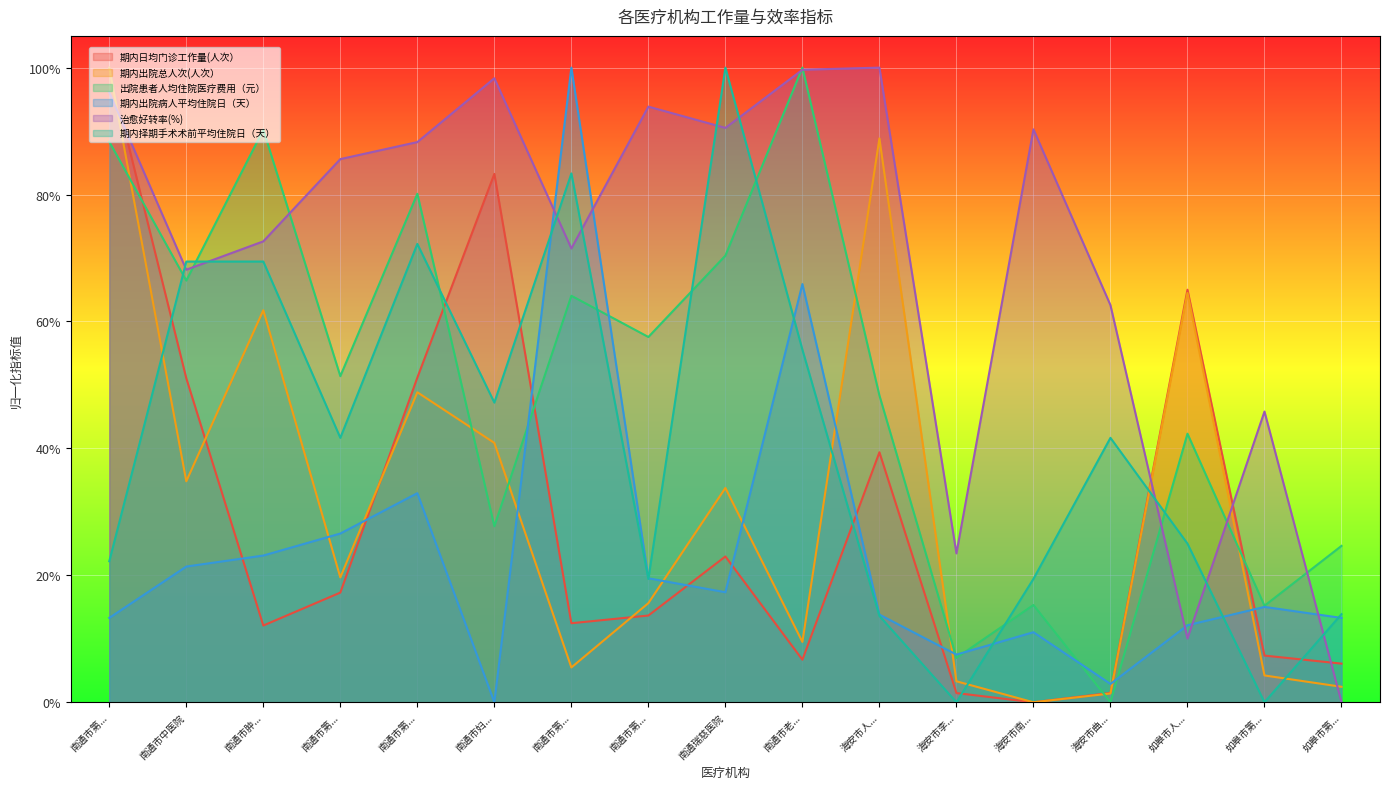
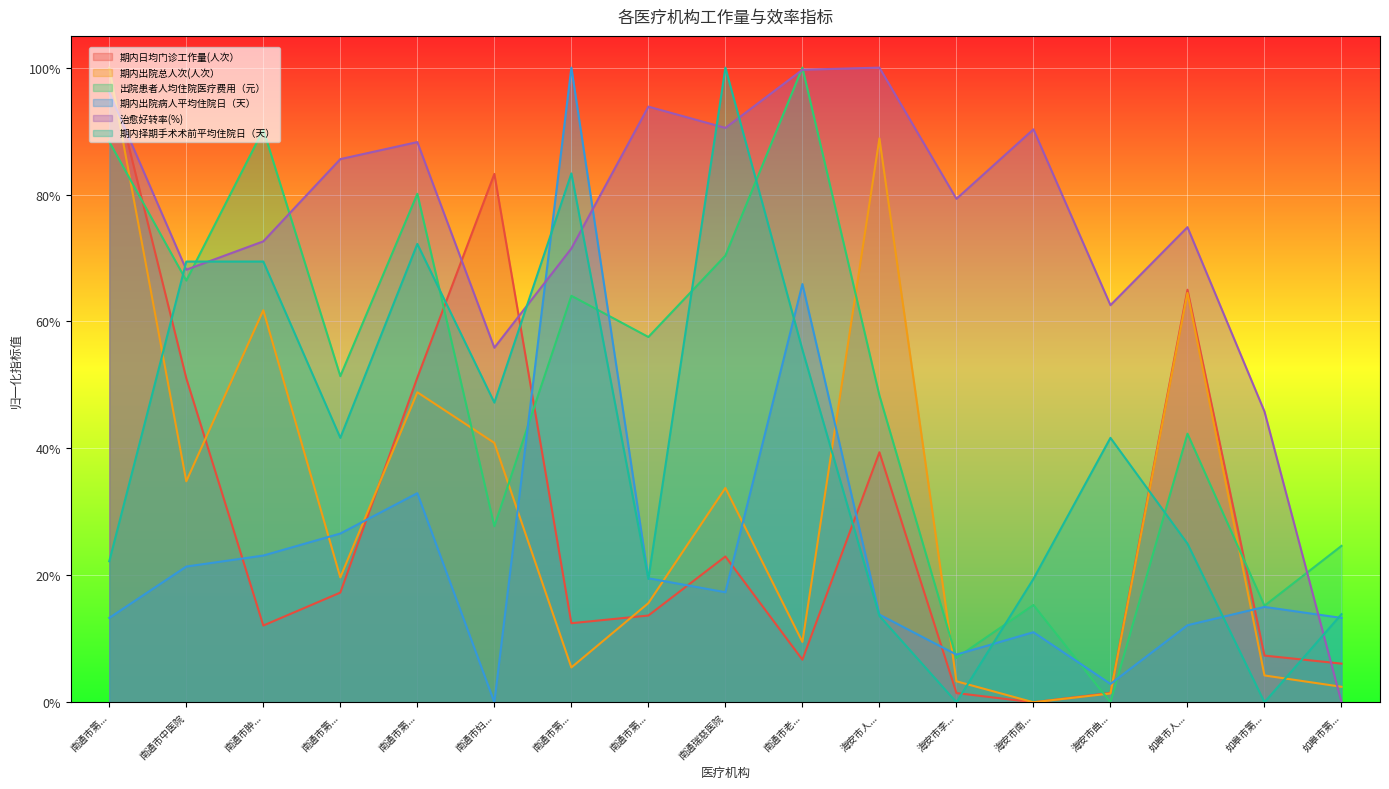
  {
    "治愈好转率(%)": {
      "南通市中医院": "68%",
      "南通市肿...": "73%",
-     "南通市妇...": "98%",
+     "南通市妇...": "56%",
      "南通瑞慈医院": "91%",
      "海安市人...": "100%",
-     "海安市李...": "23%",
+     "海安市李...": "79%",
      "海安市南...": "90%",
      "海安市曲...": "63%",
-     "如皋市人...": "10%"
+     "如皋市人...": "75%"
    }
  }
